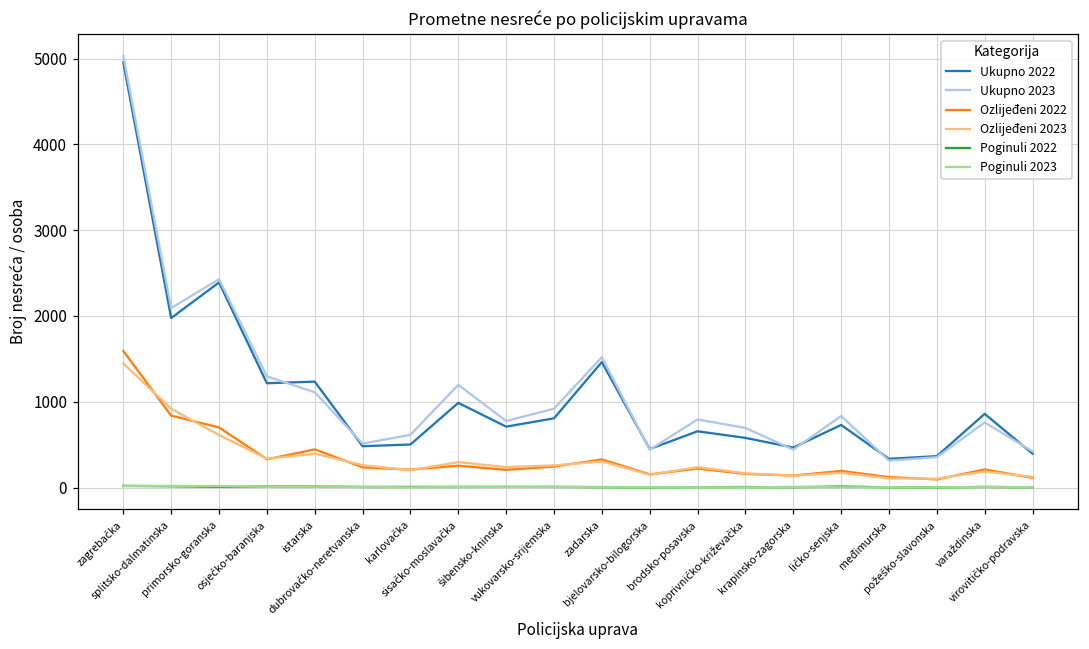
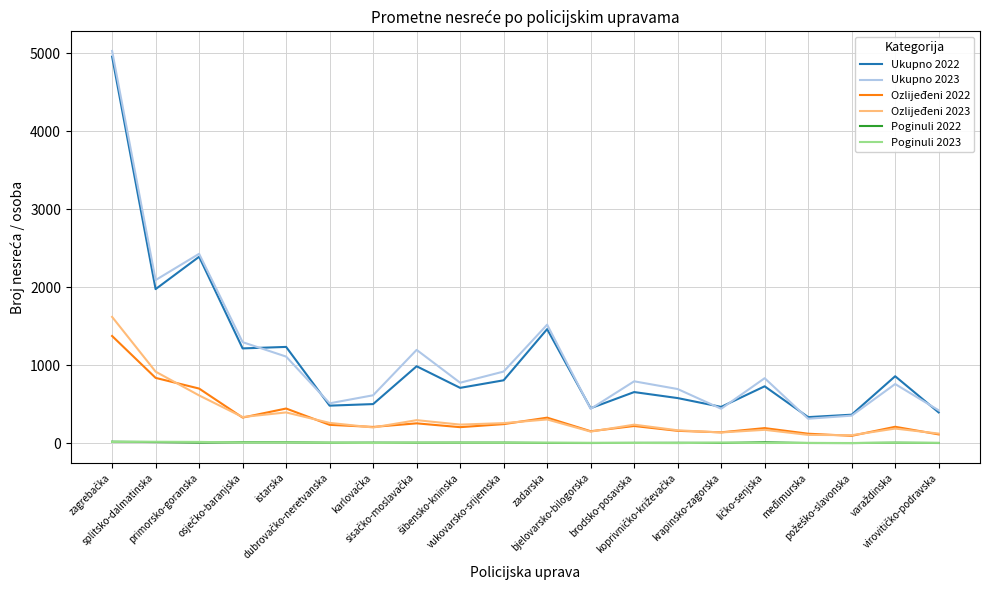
  {
    "Ukupno 2022": {
      "zagrebačka": 5000,
      "splitsko-dalmatinska": 2000,
      "primorsko-goranska": 2400,
      "osječko-baranjska": 1200,
      "istarska": 1200,
      "karlovačka": 500,
      "sisačko-moslavačka": 1000,
      "šibensko-kninska": 700,
      "vukovarsko-srijemska": 800,
      "zadarska": 1500,
      "brodsko-posavska": 700,
      "koprivničko-križevačka": 600,
      "ličko-senjska": 700,
      "varaždinska": 900
    },
    "Ukupno 2023": {
      "zagrebačka": 5000,
      "splitsko-dalmatinska": 2100,
      "primorsko-goranska": 2400,
      "osječko-baranjska": 1300,
      "istarska": 1100,
      "karlovačka": 600,
      "sisačko-moslavačka": 1200,
      "šibensko-kninska": 800,
      "vukovarsko-srijemska": 900,
      "zadarska": 1500,
      "brodsko-posavska": 800,
      "koprivničko-križevačka": 700,
      "ličko-senjska": 800,
      "varaždinska": 800
    },
    "Ozlijeđeni 2022": {
-     "zagrebačka": 1600,
+     "zagrebačka": 1400,
      "splitsko-dalmatinska": 800,
      "primorsko-goranska": 700,
      "istarska": 400,
      "sisačko-moslavačka": 300,
      "šibensko-kninska": 200
    },
    "Ozlijeđeni 2023": {
-     "zagrebačka": 1400,
+     "zagrebačka": 1600,
      "splitsko-dalmatinska": 900,
      "primorsko-goranska": 600,
      "istarska": 400,
      "sisačko-moslavačka": 300,
      "šibensko-kninska": 200
    }
  }
